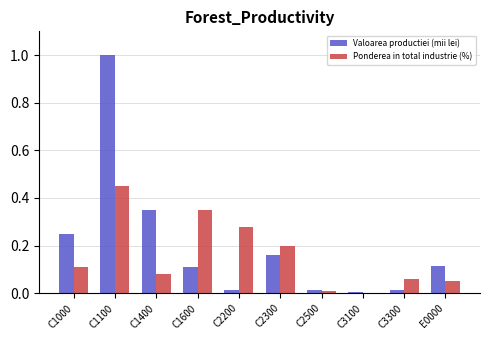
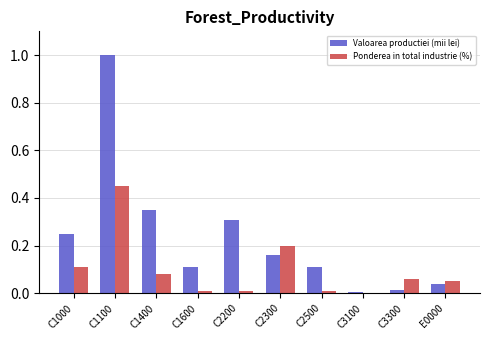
  {
    "Valoarea productiei (mii lei)": {
      "C1000": 0.25,
      "C1100": 1.00,
      "C1400": 0.35,
      "C1600": 0.11,
-     "C2200": 0.01,
+     "C2200": 0.31,
      "C2300": 0.16,
-     "C2500": 0.01,
+     "C2500": 0.11,
      "C3300": 0.02,
-     "E0000": 0.12
+     "E0000": 0.04
    },
    "Ponderea in total industrie (%)": {
      "C1000": 0.11,
      "C1100": 0.45,
      "C1400": 0.08,
-     "C1600": 0.35,
-     "C2200": 0.28,
+     "C1600": 0.01,
+     "C2200": 0.01,
      "C2300": 0.20,
      "C3100": 0.00,
      "C3300": 0.06,
      "E0000": 0.05
    }
  }
